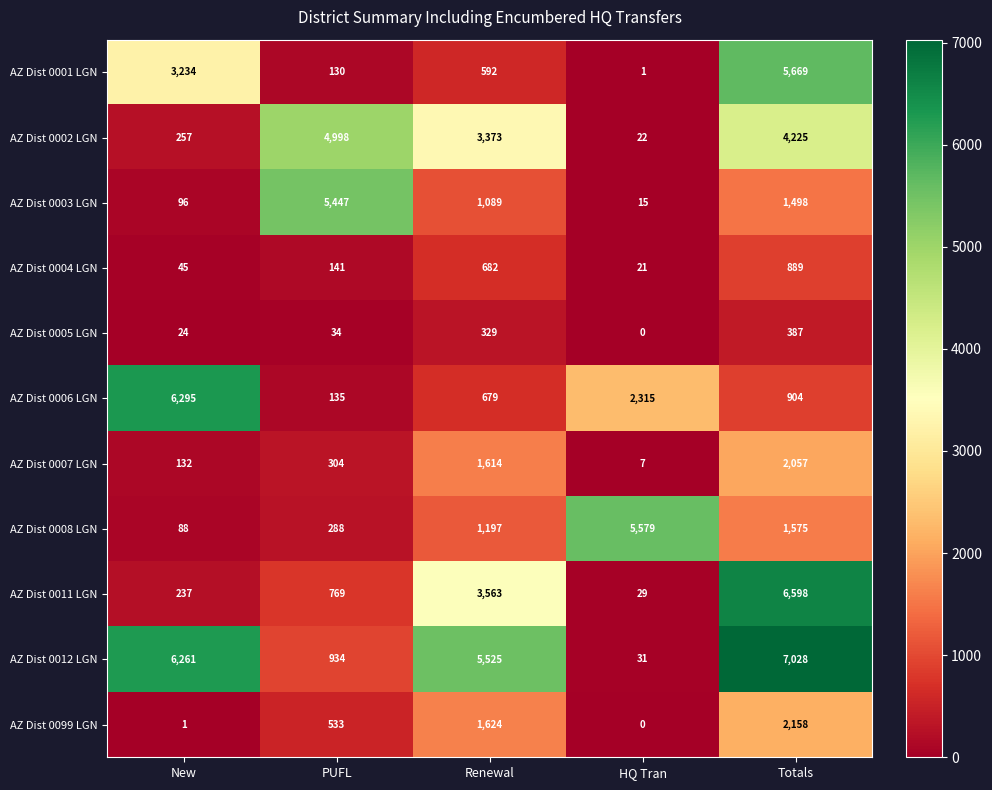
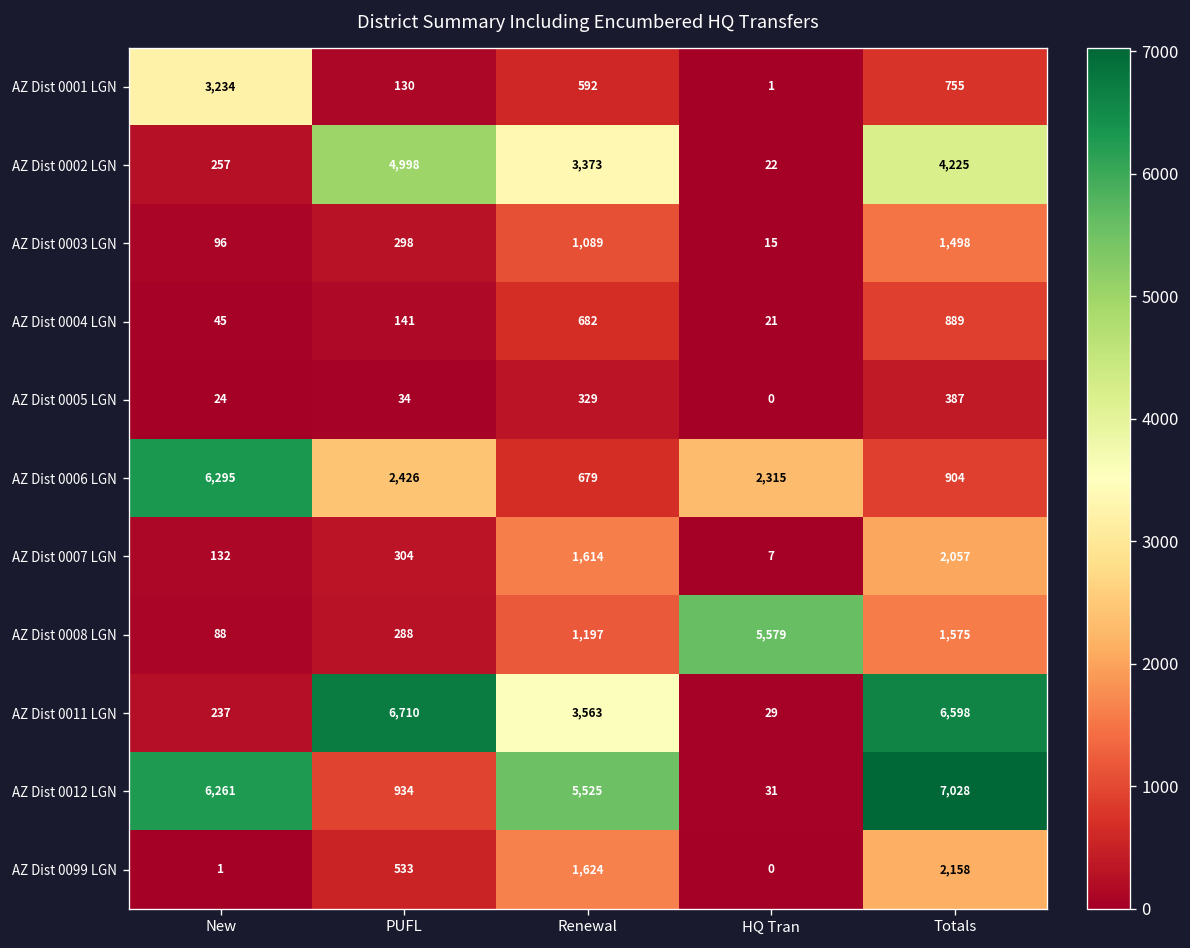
  {
    "AZ Dist 0001 LGN": {
      "New": "3,234",
      "PUFL": "130",
      "Renewal": "592",
      "HQ Tran": "1",
-     "Totals": "5,669"
+     "Totals": "755"
    },
    "AZ Dist 0002 LGN": {
      "New": "257",
      "PUFL": "4,998",
      "Renewal": "3,373",
      "HQ Tran": "22",
      "Totals": "4,225"
    },
    "AZ Dist 0003 LGN": {
      "New": "96",
-     "PUFL": "5,447",
+     "PUFL": "298",
      "Renewal": "1,089",
      "HQ Tran": "15",
      "Totals": "1,498"
    },
    "AZ Dist 0004 LGN": {
      "New": "45",
      "PUFL": "141",
      "Renewal": "682",
      "HQ Tran": "21",
      "Totals": "889"
    },
    "AZ Dist 0005 LGN": {
      "New": "24",
      "PUFL": "34",
      "Renewal": "329",
      "HQ Tran": "0",
      "Totals": "387"
    },
    "AZ Dist 0006 LGN": {
      "New": "6,295",
-     "PUFL": "135",
+     "PUFL": "2,426",
      "Renewal": "679",
      "HQ Tran": "2,315",
      "Totals": "904"
    },
    "AZ Dist 0007 LGN": {
      "New": "132",
      "PUFL": "304",
      "Renewal": "1,614",
      "HQ Tran": "7",
      "Totals": "2,057"
    },
    "AZ Dist 0008 LGN": {
      "New": "88",
      "PUFL": "288",
      "Renewal": "1,197",
      "HQ Tran": "5,579",
      "Totals": "1,575"
    },
    "AZ Dist 0011 LGN": {
      "New": "237",
-     "PUFL": "769",
+     "PUFL": "6,710",
      "Renewal": "3,563",
      "HQ Tran": "29",
      "Totals": "6,598"
    },
    "AZ Dist 0012 LGN": {
      "New": "6,261",
      "PUFL": "934",
      "Renewal": "5,525",
      "HQ Tran": "31",
      "Totals": "7,028"
    },
    "AZ Dist 0099 LGN": {
      "New": "1",
      "PUFL": "533",
      "Renewal": "1,624",
      "HQ Tran": "0",
      "Totals": "2,158"
    }
  }
